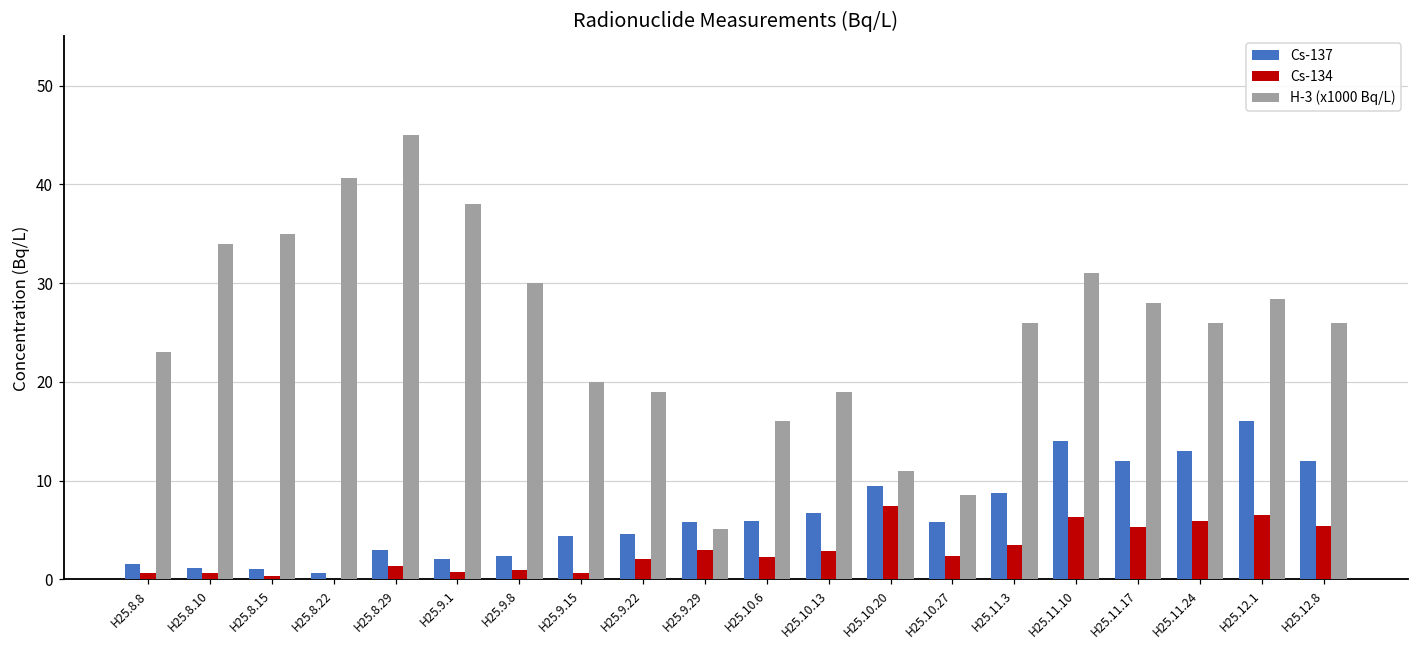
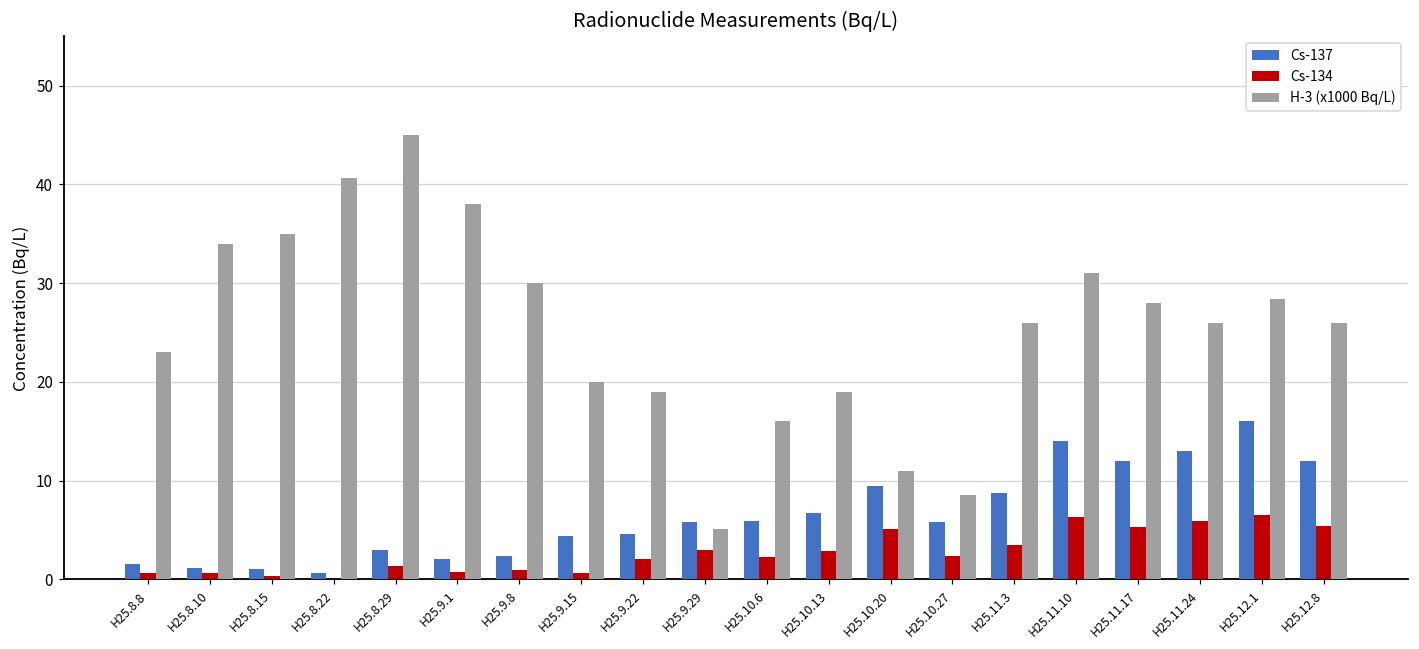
  {
    "Cs-137": {
      "H25.8.8": 2,
      "H25.8.10": 1,
      "H25.8.15": 1,
      "H25.8.22": 1,
      "H25.8.29": 3,
      "H25.9.1": 2,
      "H25.9.8": 2,
      "H25.9.15": 4,
      "H25.9.22": 5,
      "H25.9.29": 6,
      "H25.10.6": 6,
      "H25.10.13": 7,
      "H25.10.20": 10,
      "H25.10.27": 6,
      "H25.11.3": 9,
      "H25.11.10": 14,
      "H25.11.17": 12,
      "H25.11.24": 13,
      "H25.12.1": 16,
      "H25.12.8": 12
    },
    "Cs-134": {
      "H25.8.8": 1,
      "H25.8.10": 1,
      "H25.8.15": 0,
      "H25.8.22": 0,
      "H25.8.29": 1,
      "H25.9.1": 1,
      "H25.9.8": 1,
      "H25.9.15": 1,
      "H25.9.22": 2,
      "H25.9.29": 3,
      "H25.10.6": 2,
      "H25.10.13": 3,
-     "H25.10.20": 7,
+     "H25.10.20": 5,
      "H25.10.27": 2,
      "H25.11.3": 4,
      "H25.11.10": 6,
      "H25.11.17": 5,
      "H25.11.24": 6,
      "H25.12.1": 7,
      "H25.12.8": 5
    },
    "H-3 (x1000 Bq/L)": {
      "H25.8.8": 23,
      "H25.8.10": 34,
      "H25.8.15": 35,
      "H25.8.22": 41,
      "H25.8.29": 45,
      "H25.9.1": 38,
      "H25.9.8": 30,
      "H25.9.15": 20,
      "H25.9.22": 19,
      "H25.9.29": 5,
      "H25.10.6": 16,
      "H25.10.13": 19,
      "H25.10.20": 11,
      "H25.10.27": 9,
      "H25.11.3": 26,
      "H25.11.10": 31,
      "H25.11.17": 28,
      "H25.11.24": 26,
      "H25.12.1": 28,
      "H25.12.8": 26
    }
  }
